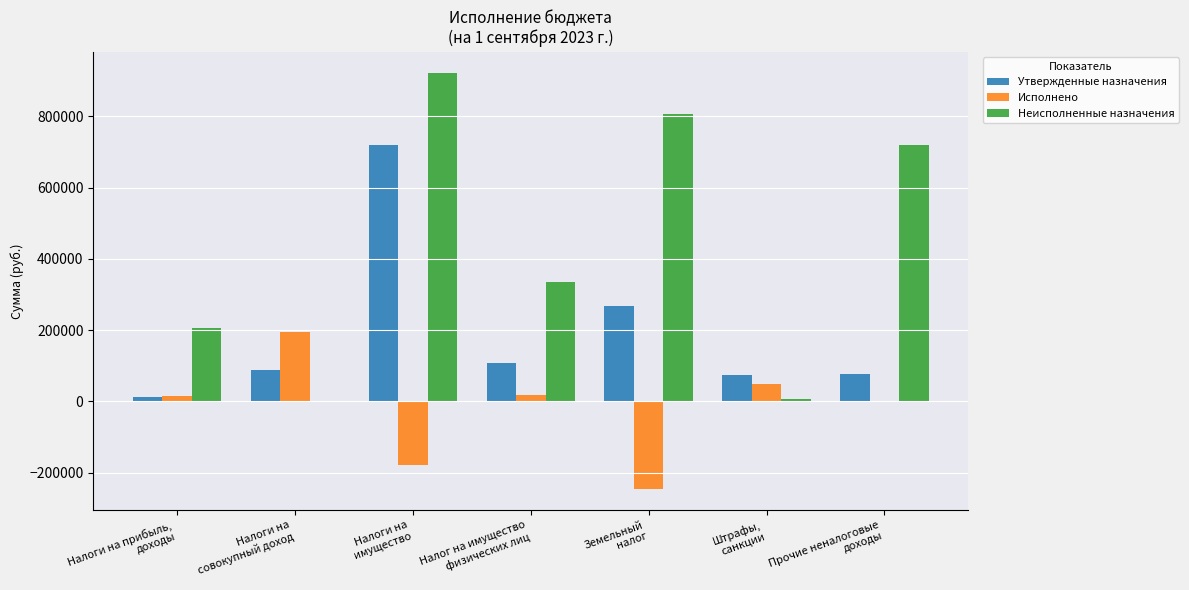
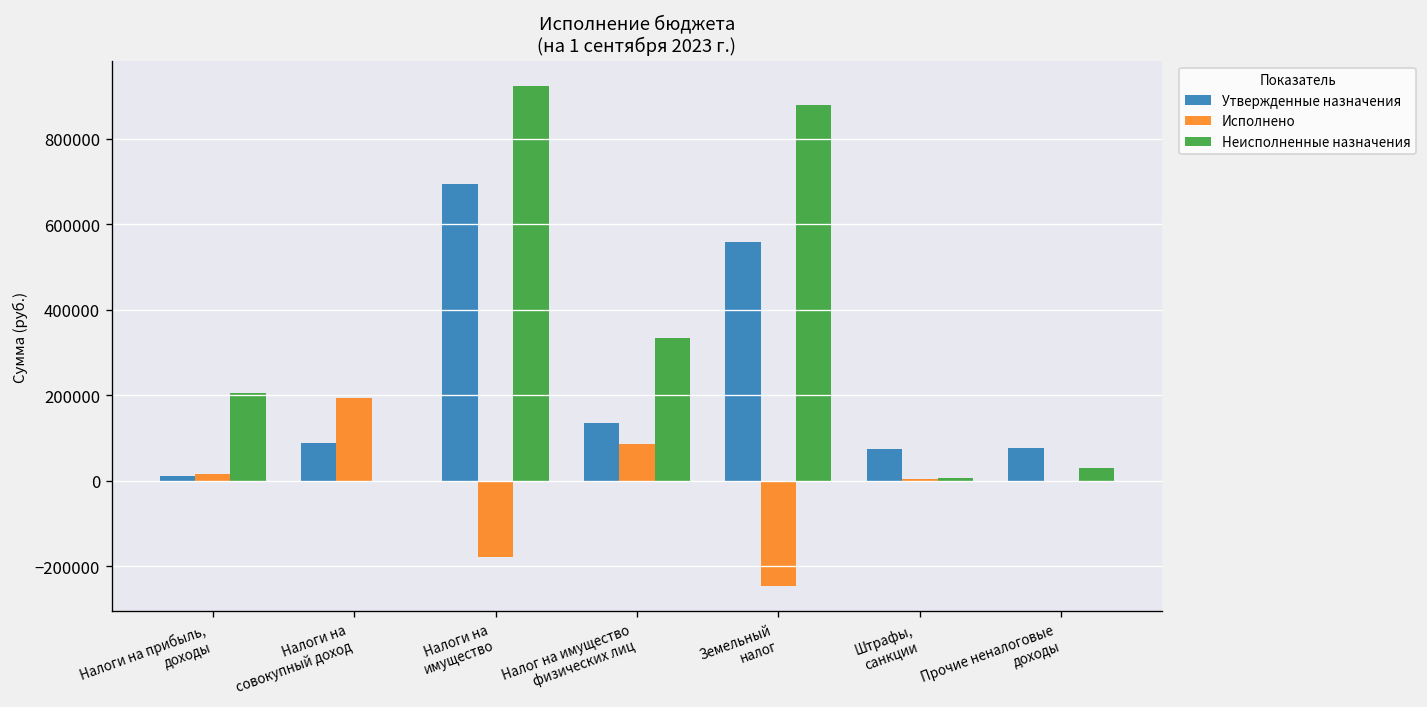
  {
    "Утвержденные назначения": {
      "Налоги на прибыль, доходы": 10000,
      "Налоги на совокупный доход": 90000,
-     "Налоги на имущество": 720000,
-     "Налог на имущество физических лиц": 110000,
-     "Земельный налог": 270000,
+     "Налоги на имущество": 690000,
+     "Налог на имущество физических лиц": 130000,
+     "Земельный налог": 560000,
      "Штрафы, санкции": 70000,
      "Прочие неналоговые доходы": 80000
    },
    "Исполнено": {
      "Налоги на прибыль, доходы": 20000,
      "Налоги на совокупный доход": 190000,
      "Налоги на имущество": -180000,
-     "Налог на имущество физических лиц": 20000,
+     "Налог на имущество физических лиц": 90000,
      "Земельный налог": -250000,
-     "Штрафы, санкции": 50000,
+     "Штрафы, санкции": 0,
      "Прочие неналоговые доходы": 0
    },
    "Неисполненные назначения": {
      "Налоги на прибыль, доходы": 210000,
      "Налоги на совокупный доход": 0,
      "Налоги на имущество": 920000,
      "Налог на имущество физических лиц": 330000,
-     "Земельный налог": 810000,
-     "Прочие неналоговые доходы": 720000
+     "Земельный налог": 880000,
+     "Прочие неналоговые доходы": 30000
    }
  }
